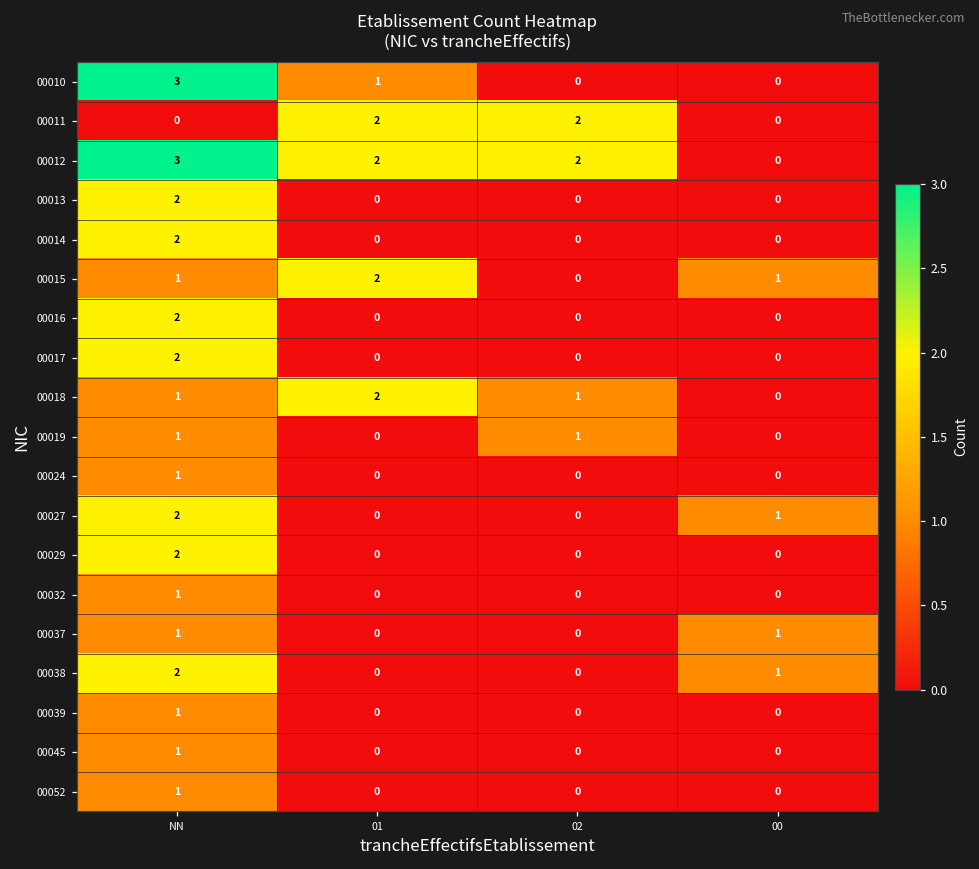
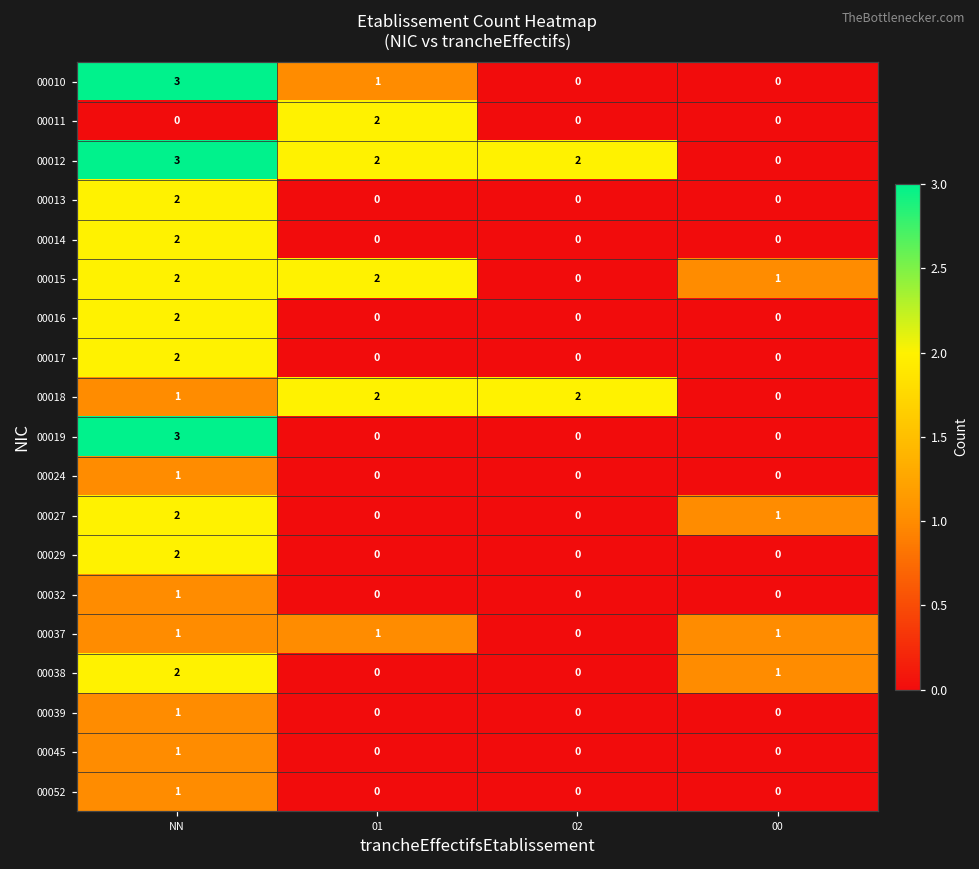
  {
    "00010": {
      "NN": 3,
      "01": 1,
      "02": 0,
      "00": 0
    },
    "00011": {
      "NN": 0,
      "01": 2,
-     "02": 2,
+     "02": 0,
      "00": 0
    },
    "00012": {
      "NN": 3,
      "01": 2,
      "02": 2,
      "00": 0
    },
    "00013": {
      "NN": 2,
      "01": 0,
      "02": 0,
      "00": 0
    },
    "00014": {
      "NN": 2,
      "01": 0,
      "02": 0,
      "00": 0
    },
    "00015": {
-     "NN": 1,
+     "NN": 2,
      "01": 2,
      "02": 0,
      "00": 1
    },
    "00016": {
      "NN": 2,
      "01": 0,
      "02": 0,
      "00": 0
    },
    "00017": {
      "NN": 2,
      "01": 0,
      "02": 0,
      "00": 0
    },
    "00018": {
      "NN": 1,
      "01": 2,
-     "02": 1,
+     "02": 2,
      "00": 0
    },
    "00019": {
-     "NN": 1,
+     "NN": 3,
      "01": 0,
-     "02": 1,
+     "02": 0,
      "00": 0
    },
    "00024": {
      "NN": 1,
      "01": 0,
      "02": 0,
      "00": 0
    },
    "00027": {
      "NN": 2,
      "01": 0,
      "02": 0,
      "00": 1
    },
    "00029": {
      "NN": 2,
      "01": 0,
      "02": 0,
      "00": 0
    },
    "00032": {
      "NN": 1,
      "01": 0,
      "02": 0,
      "00": 0
    },
    "00037": {
      "NN": 1,
-     "01": 0,
+     "01": 1,
      "02": 0,
      "00": 1
    },
    "00038": {
      "NN": 2,
      "01": 0,
      "02": 0,
      "00": 1
    },
    "00039": {
      "NN": 1,
      "01": 0,
      "02": 0,
      "00": 0
    },
    "00045": {
      "NN": 1,
      "01": 0,
      "02": 0,
      "00": 0
    },
    "00052": {
      "NN": 1,
      "01": 0,
      "02": 0,
      "00": 0
    }
  }
